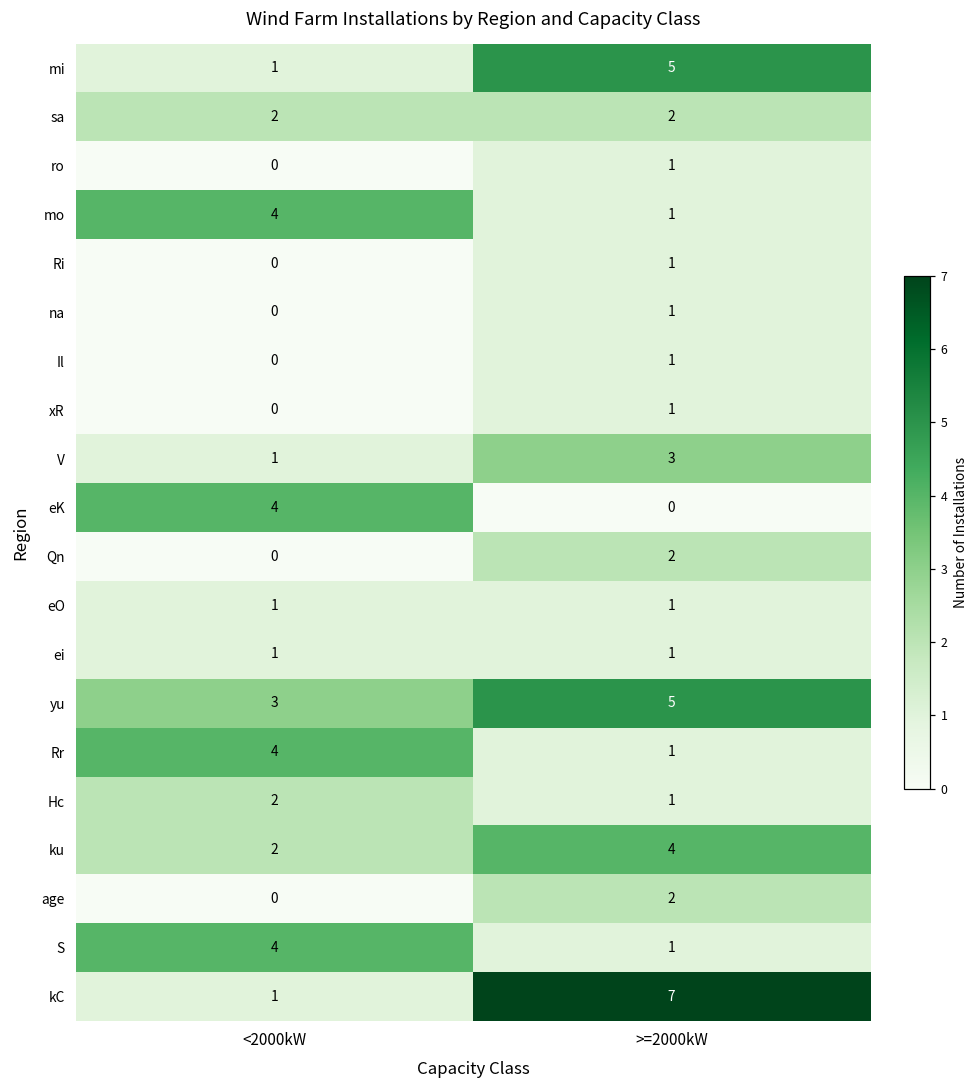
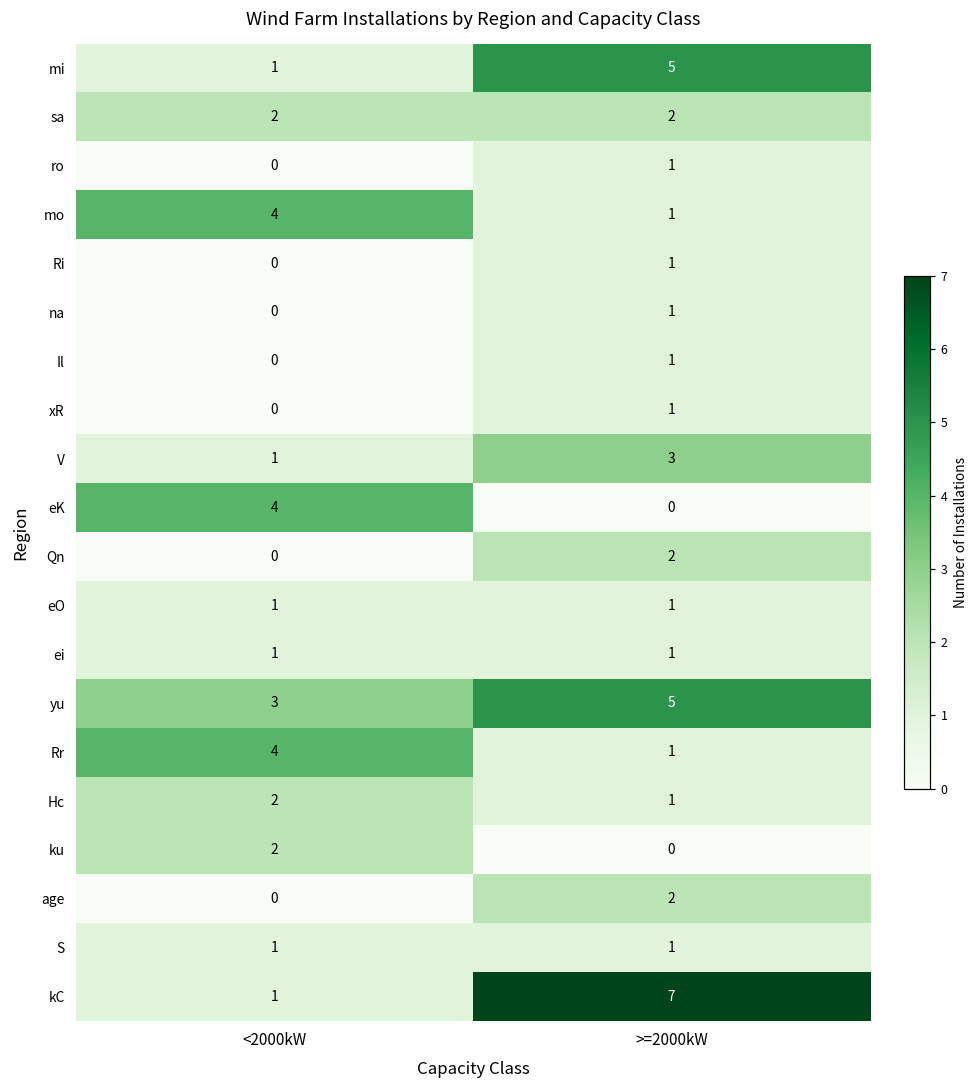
  {
    "mi": {
      "<2000kW": 1,
      ">=2000kW": 5
    },
    "sa": {
      "<2000kW": 2,
      ">=2000kW": 2
    },
    "ro": {
      "<2000kW": 0,
      ">=2000kW": 1
    },
    "mo": {
      "<2000kW": 4,
      ">=2000kW": 1
    },
    "Ri": {
      "<2000kW": 0,
      ">=2000kW": 1
    },
    "na": {
      "<2000kW": 0,
      ">=2000kW": 1
    },
    "Il": {
      "<2000kW": 0,
      ">=2000kW": 1
    },
    "xR": {
      "<2000kW": 0,
      ">=2000kW": 1
    },
    "V": {
      "<2000kW": 1,
      ">=2000kW": 3
    },
    "eK": {
      "<2000kW": 4,
      ">=2000kW": 0
    },
    "Qn": {
      "<2000kW": 0,
      ">=2000kW": 2
    },
    "eO": {
      "<2000kW": 1,
      ">=2000kW": 1
    },
    "ei": {
      "<2000kW": 1,
      ">=2000kW": 1
    },
    "yu": {
      "<2000kW": 3,
      ">=2000kW": 5
    },
    "Rr": {
      "<2000kW": 4,
      ">=2000kW": 1
    },
    "Hc": {
      "<2000kW": 2,
      ">=2000kW": 1
    },
    "ku": {
      "<2000kW": 2,
-     ">=2000kW": 4
+     ">=2000kW": 0
    },
    "age": {
      "<2000kW": 0,
      ">=2000kW": 2
    },
    "S": {
-     "<2000kW": 4,
+     "<2000kW": 1,
      ">=2000kW": 1
    },
    "kC": {
      "<2000kW": 1,
      ">=2000kW": 7
    }
  }
